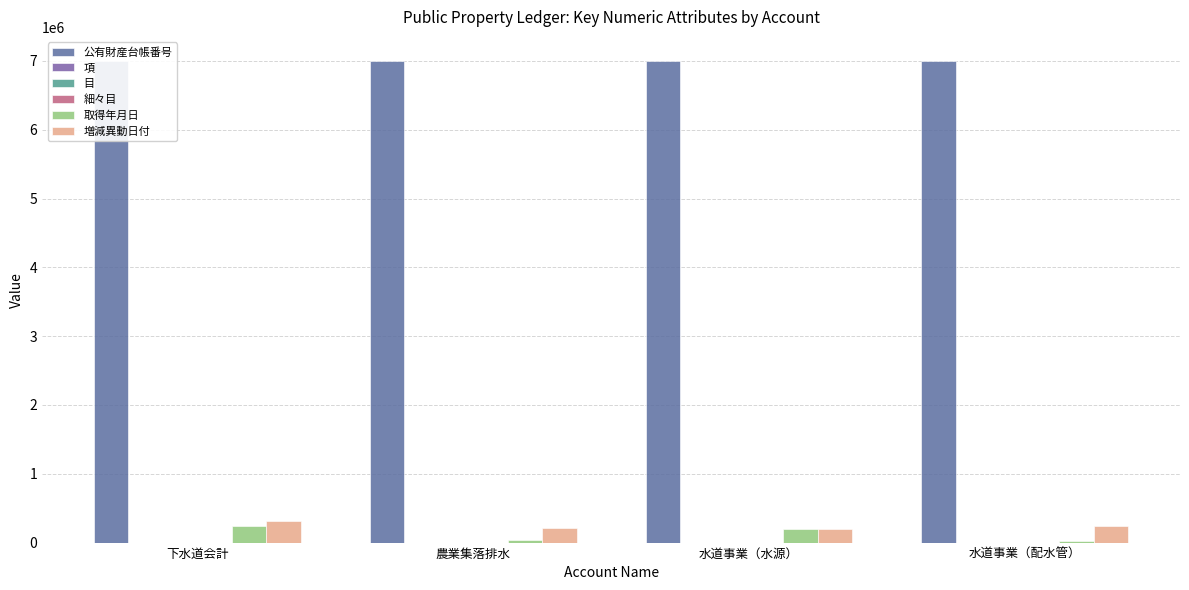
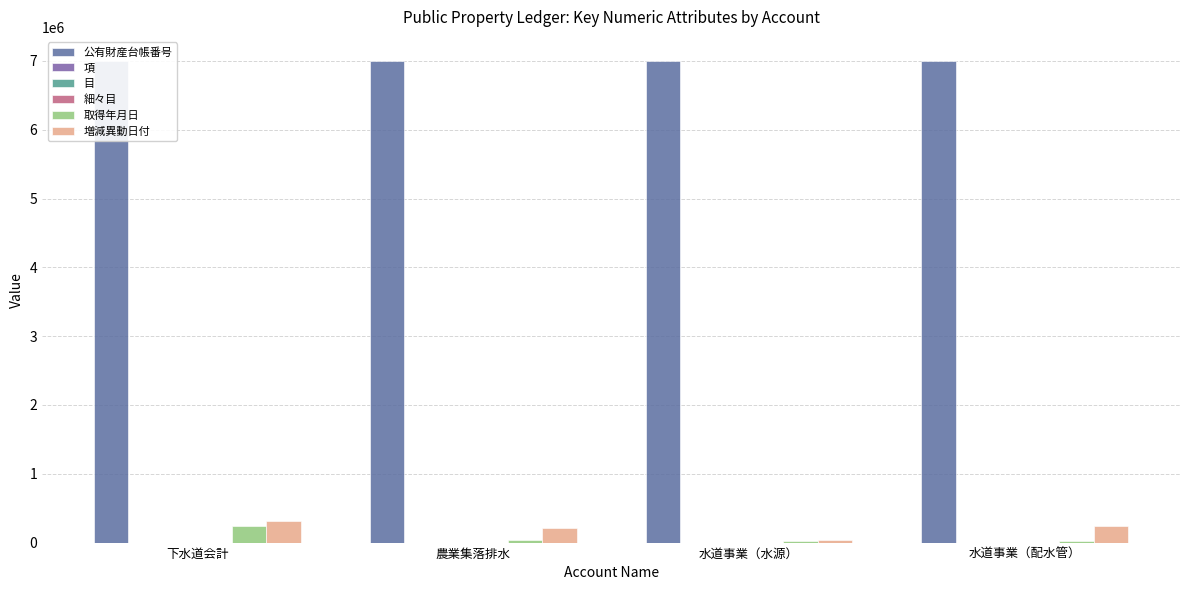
  {
    "取得年月日": {
      "下水道会計": 200000,
      "農業集落排水": 0,
-     "水道事業（水源）": 200000
+     "水道事業（水源）": 0
    },
    "増減異動日付": {
      "下水道会計": 300000,
      "農業集落排水": 200000,
-     "水道事業（水源）": 200000,
+     "水道事業（水源）": 0,
      "水道事業（配水管）": 200000
    }
  }
